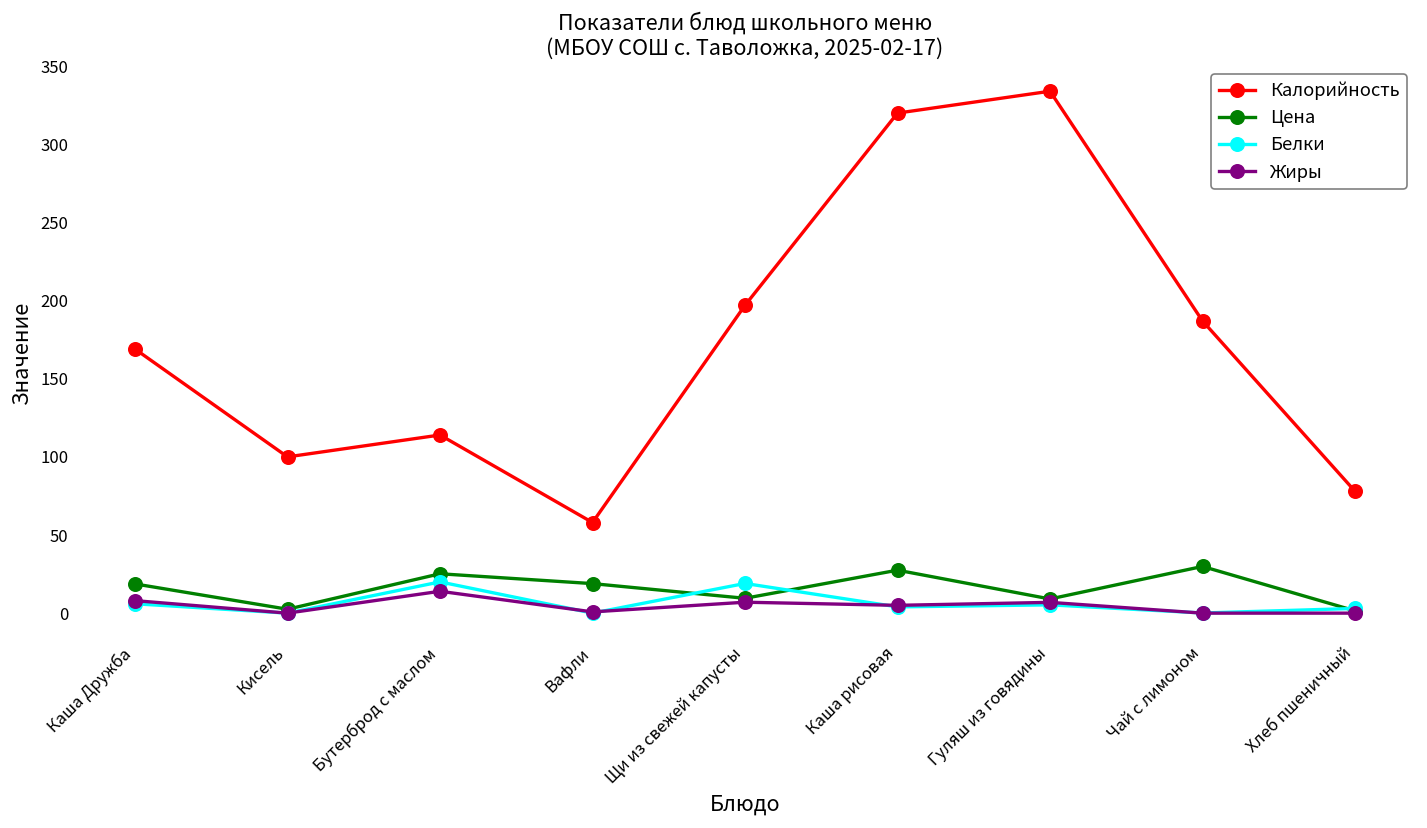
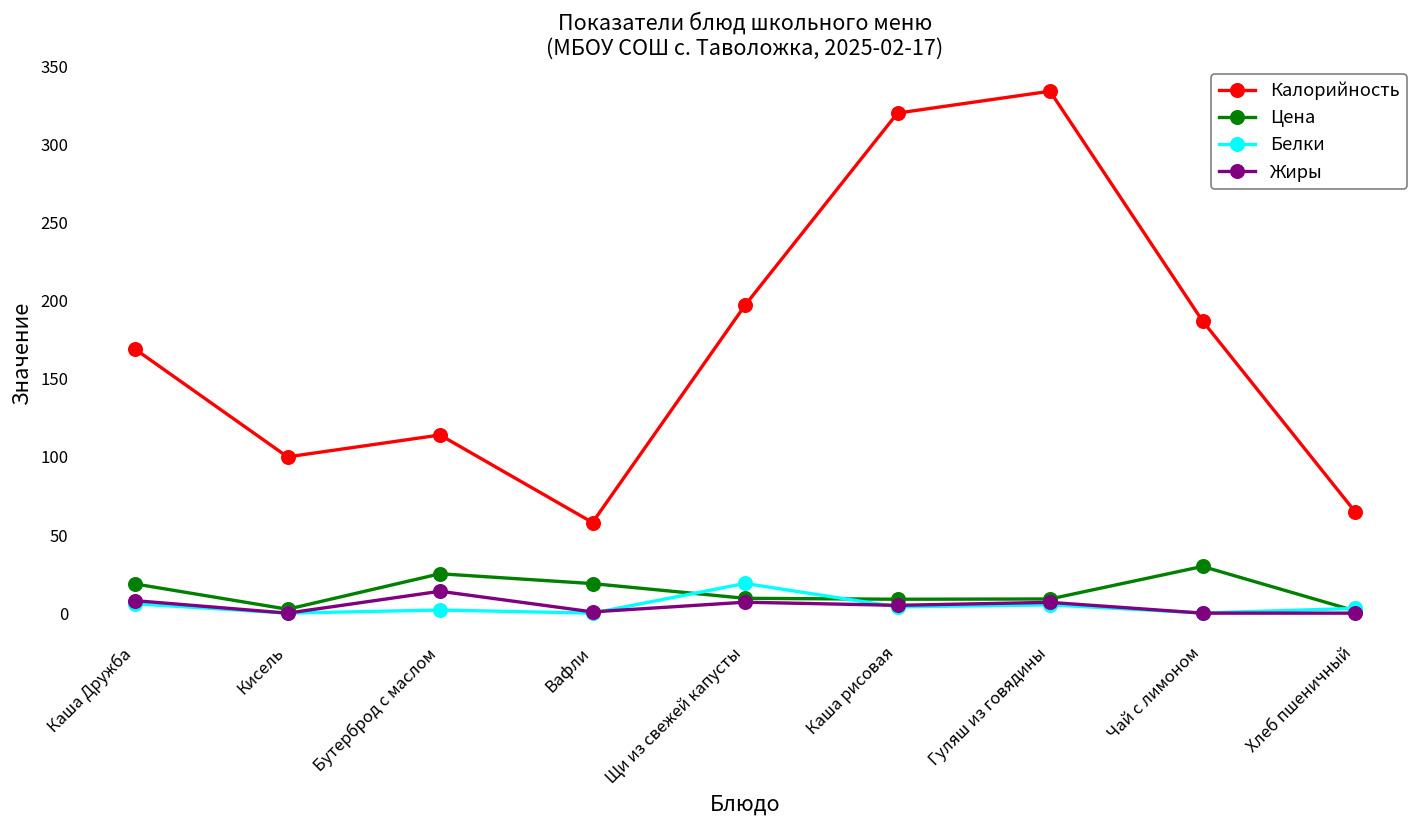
  {
    "Калорийность": {
      "Каша Дружба": 169,
      "Кисель": 100,
      "Бутерброд с маслом": 114,
      "Вафли": 58,
      "Щи из свежей капусты": 197,
      "Каша рисовая": 320,
      "Гуляш из говядины": 334,
      "Чай с лимоном": 187,
-     "Хлеб пшеничный": 78
+     "Хлеб пшеничный": 65
    },
    "Цена": {
      "Каша Дружба": 19,
      "Кисель": 3,
      "Бутерброд с маслом": 25,
      "Вафли": 19,
      "Щи из свежей капусты": 10,
-     "Каша рисовая": 28,
+     "Каша рисовая": 9,
      "Гуляш из говядины": 9,
      "Чай с лимоном": 30
    },
    "Белки": {
      "Каша Дружба": 6,
-     "Бутерброд с маслом": 20,
+     "Бутерброд с маслом": 2,
      "Щи из свежей капусты": 19
    },
    "Жиры": {
      "Каша Дружба": 8,
      "Бутерброд с маслом": 14,
      "Щи из свежей капусты": 7
    }
  }
